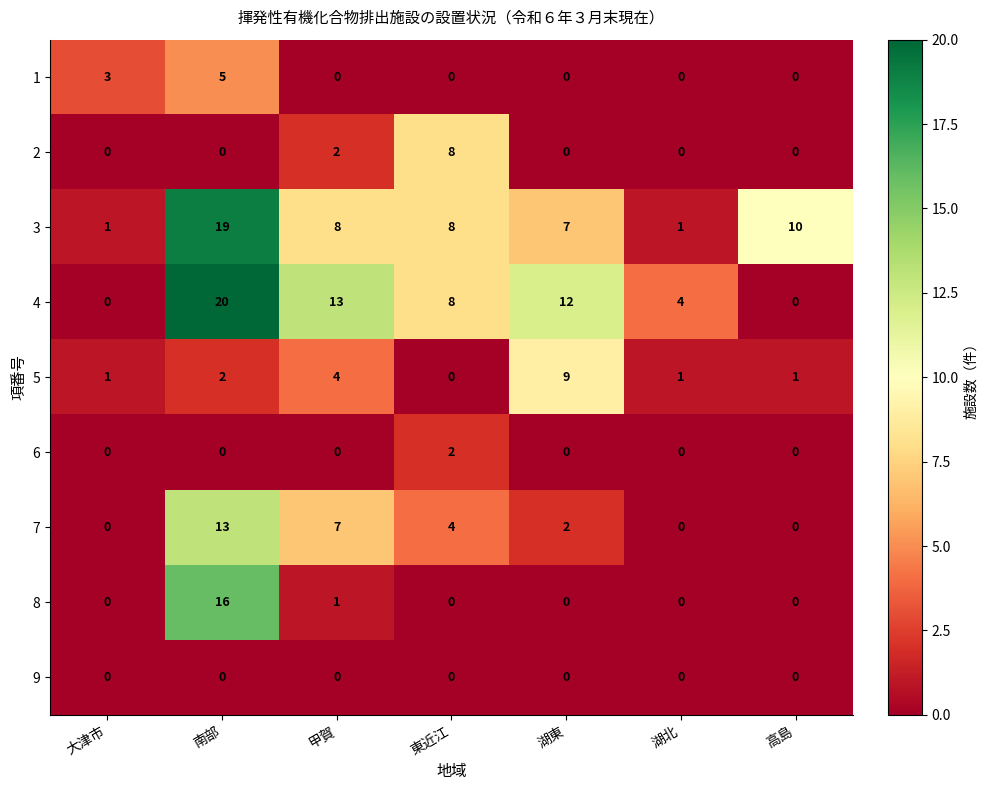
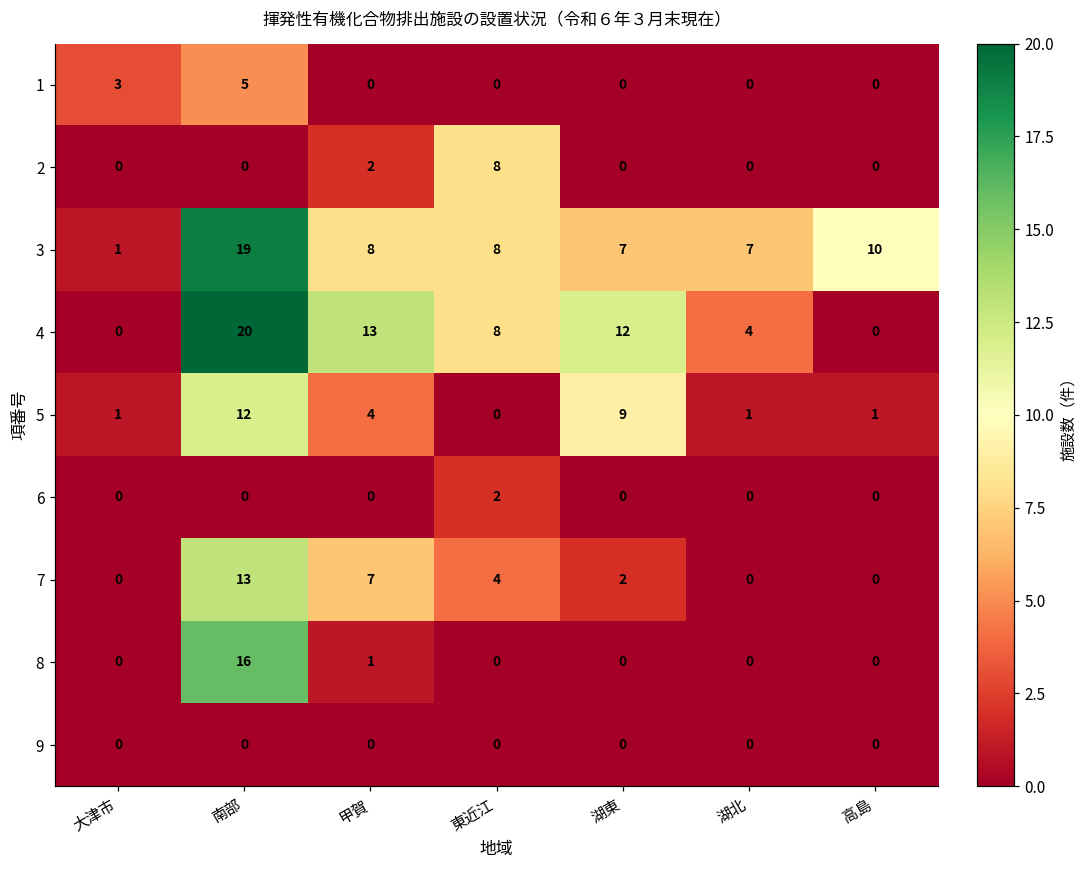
  {
    "1": {
      "大津市": 3,
      "南部": 5,
      "甲賀": 0,
      "東近江": 0,
      "湖東": 0,
      "湖北": 0,
      "高島": 0
    },
    "2": {
      "大津市": 0,
      "南部": 0,
      "甲賀": 2,
      "東近江": 8,
      "湖東": 0,
      "湖北": 0,
      "高島": 0
    },
    "3": {
      "大津市": 1,
      "南部": 19,
      "甲賀": 8,
      "東近江": 8,
      "湖東": 7,
-     "湖北": 1,
+     "湖北": 7,
      "高島": 10
    },
    "4": {
      "大津市": 0,
      "南部": 20,
      "甲賀": 13,
      "東近江": 8,
      "湖東": 12,
      "湖北": 4,
      "高島": 0
    },
    "5": {
      "大津市": 1,
-     "南部": 2,
+     "南部": 12,
      "甲賀": 4,
      "東近江": 0,
      "湖東": 9,
      "湖北": 1,
      "高島": 1
    },
    "6": {
      "大津市": 0,
      "南部": 0,
      "甲賀": 0,
      "東近江": 2,
      "湖東": 0,
      "湖北": 0,
      "高島": 0
    },
    "7": {
      "大津市": 0,
      "南部": 13,
      "甲賀": 7,
      "東近江": 4,
      "湖東": 2,
      "湖北": 0,
      "高島": 0
    },
    "8": {
      "大津市": 0,
      "南部": 16,
      "甲賀": 1,
      "東近江": 0,
      "湖東": 0,
      "湖北": 0,
      "高島": 0
    },
    "9": {
      "大津市": 0,
      "南部": 0,
      "甲賀": 0,
      "東近江": 0,
      "湖東": 0,
      "湖北": 0,
      "高島": 0
    }
  }
